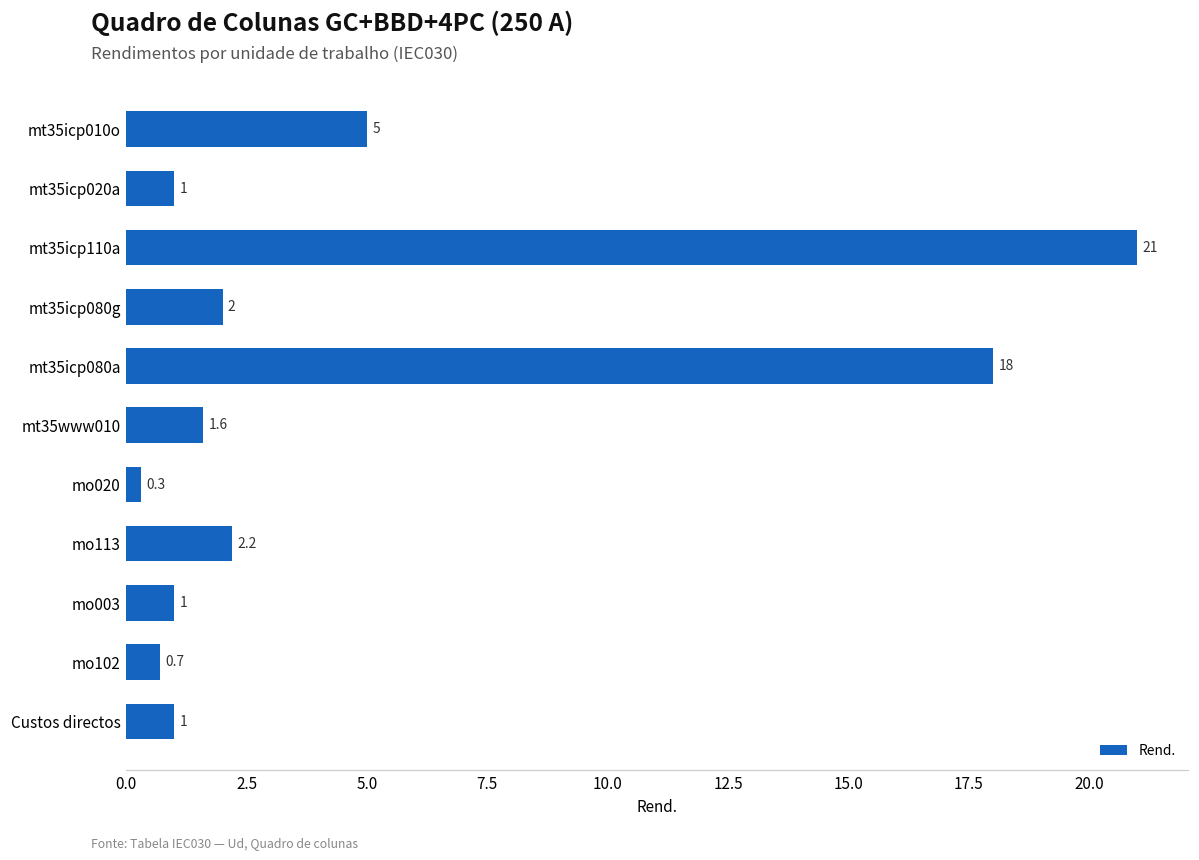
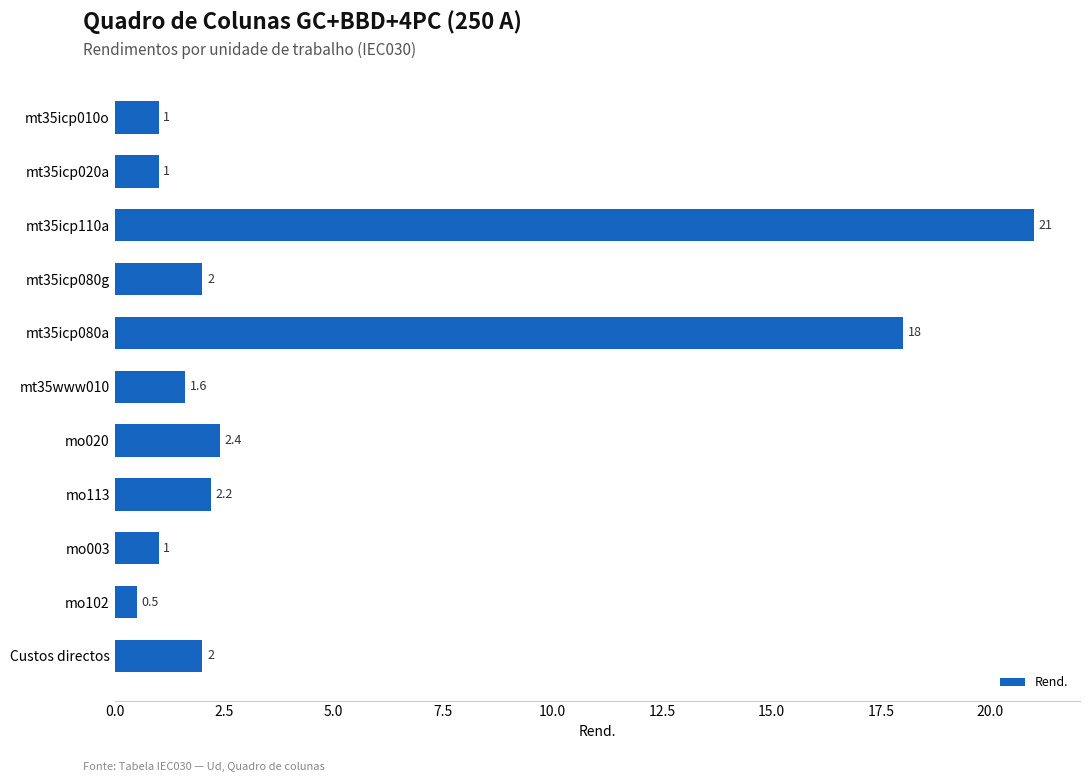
  {
-   "mt35icp010o": 5,
+   "mt35icp010o": 1,
    "mt35icp020a": 1,
    "mt35icp110a": 21,
    "mt35icp080g": 2,
    "mt35icp080a": 18,
    "mt35www010": 1.6,
-   "mo020": 0.3,
+   "mo020": 2.4,
    "mo113": 2.2,
    "mo003": 1,
-   "mo102": 0.7,
-   "Custos directos": 1
+   "mo102": 0.5,
+   "Custos directos": 2
  }
